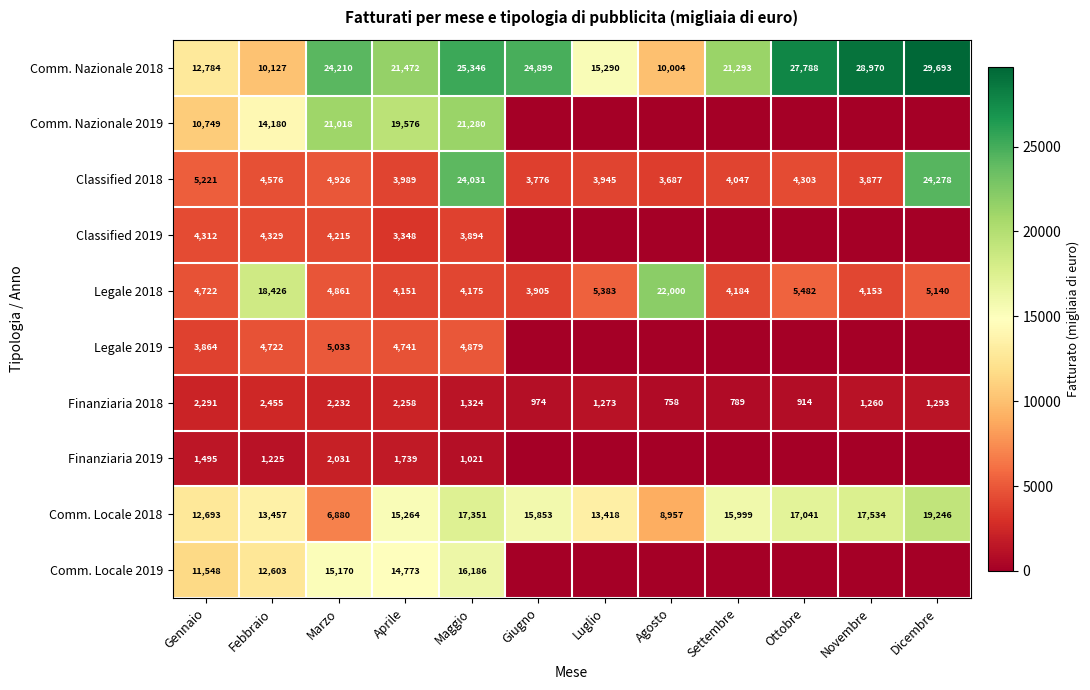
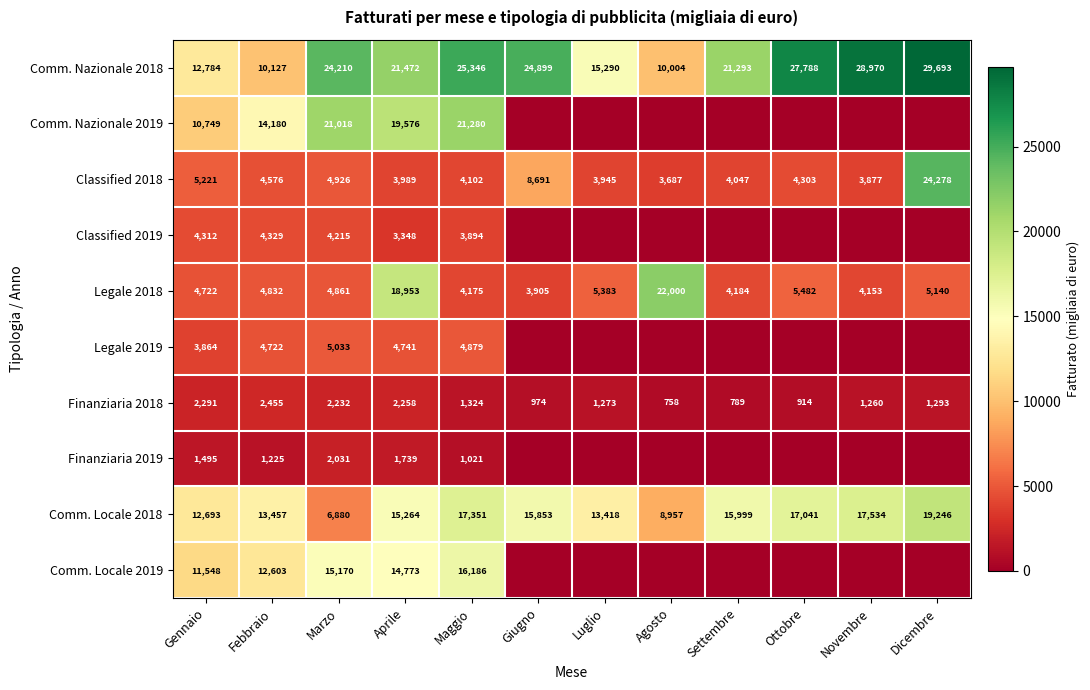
  {
    "Comm. Nazionale 2018": {
      "Gennaio": "12,784",
      "Febbraio": "10,127",
      "Marzo": "24,210",
      "Aprile": "21,472",
      "Maggio": "25,346",
      "Giugno": "24,899",
      "Luglio": "15,290",
      "Agosto": "10,004",
      "Settembre": "21,293",
      "Ottobre": "27,788",
      "Novembre": "28,970",
      "Dicembre": "29,693"
    },
    "Comm. Nazionale 2019": {
      "Gennaio": "10,749",
      "Febbraio": "14,180",
      "Marzo": "21,018",
      "Aprile": "19,576",
      "Maggio": "21,280"
    },
    "Classified 2018": {
      "Gennaio": "5,221",
      "Febbraio": "4,576",
      "Marzo": "4,926",
      "Aprile": "3,989",
-     "Maggio": "24,031",
-     "Giugno": "3,776",
+     "Maggio": "4,102",
+     "Giugno": "8,691",
      "Luglio": "3,945",
      "Agosto": "3,687",
      "Settembre": "4,047",
      "Ottobre": "4,303",
      "Novembre": "3,877",
      "Dicembre": "24,278"
    },
    "Classified 2019": {
      "Gennaio": "4,312",
      "Febbraio": "4,329",
      "Marzo": "4,215",
      "Aprile": "3,348",
      "Maggio": "3,894"
    },
    "Legale 2018": {
      "Gennaio": "4,722",
-     "Febbraio": "18,426",
+     "Febbraio": "4,832",
      "Marzo": "4,861",
-     "Aprile": "4,151",
+     "Aprile": "18,953",
      "Maggio": "4,175",
      "Giugno": "3,905",
      "Luglio": "5,383",
      "Agosto": "22,000",
      "Settembre": "4,184",
      "Ottobre": "5,482",
      "Novembre": "4,153",
      "Dicembre": "5,140"
    },
    "Legale 2019": {
      "Gennaio": "3,864",
      "Febbraio": "4,722",
      "Marzo": "5,033",
      "Aprile": "4,741",
      "Maggio": "4,879"
    },
    "Finanziaria 2018": {
      "Gennaio": "2,291",
      "Febbraio": "2,455",
      "Marzo": "2,232",
      "Aprile": "2,258",
      "Maggio": "1,324",
      "Giugno": "974",
      "Luglio": "1,273",
      "Agosto": "758",
      "Settembre": "789",
      "Ottobre": "914",
      "Novembre": "1,260",
      "Dicembre": "1,293"
    },
    "Finanziaria 2019": {
      "Gennaio": "1,495",
      "Febbraio": "1,225",
      "Marzo": "2,031",
      "Aprile": "1,739",
      "Maggio": "1,021"
    },
    "Comm. Locale 2018": {
      "Gennaio": "12,693",
      "Febbraio": "13,457",
      "Marzo": "6,880",
      "Aprile": "15,264",
      "Maggio": "17,351",
      "Giugno": "15,853",
      "Luglio": "13,418",
      "Agosto": "8,957",
      "Settembre": "15,999",
      "Ottobre": "17,041",
      "Novembre": "17,534",
      "Dicembre": "19,246"
    },
    "Comm. Locale 2019": {
      "Gennaio": "11,548",
      "Febbraio": "12,603",
      "Marzo": "15,170",
      "Aprile": "14,773",
      "Maggio": "16,186"
    }
  }
